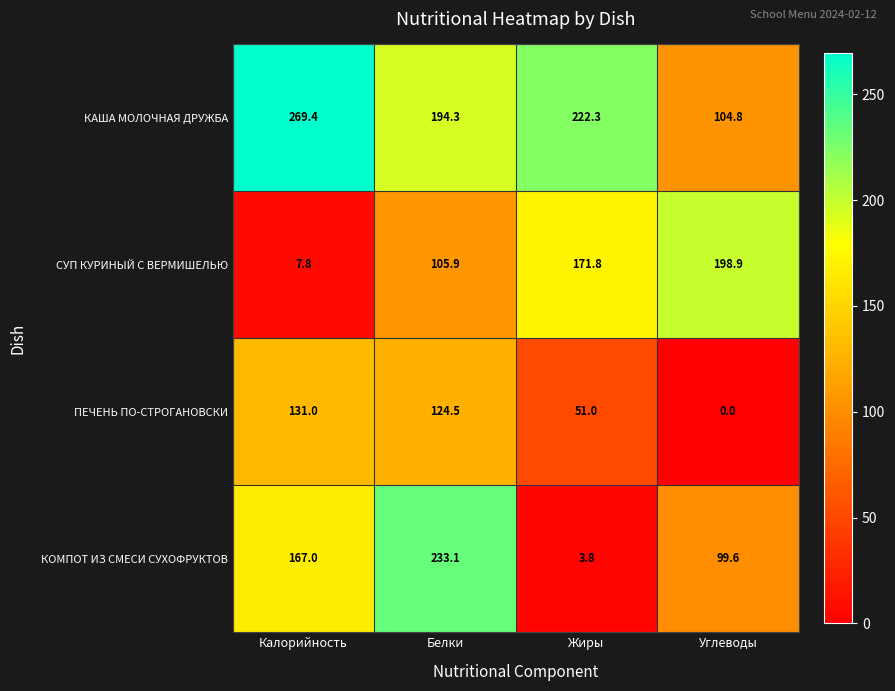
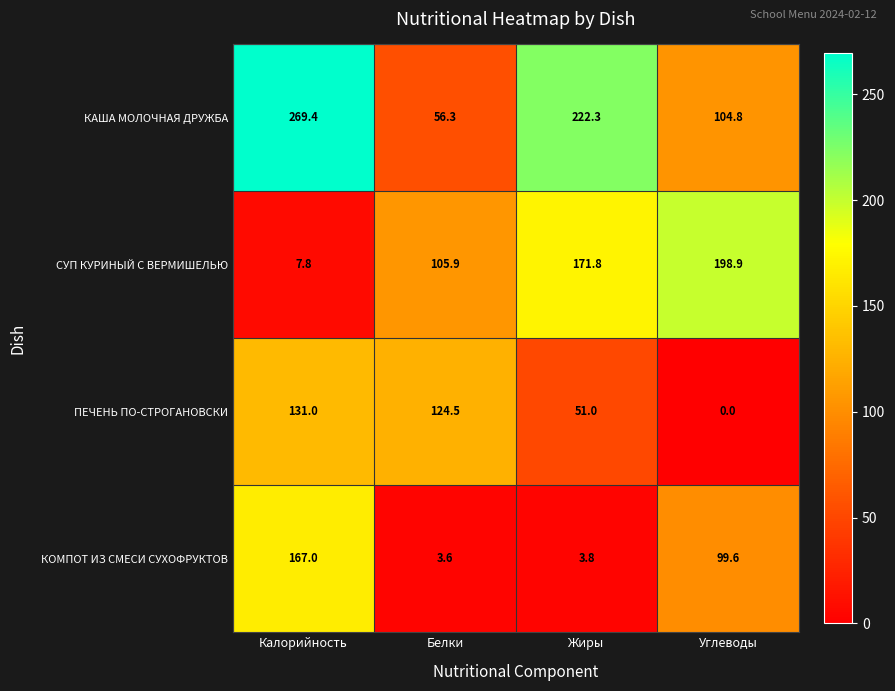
  {
    "КАША МОЛОЧНАЯ ДРУЖБА": {
      "Калорийность": 269.4,
-     "Белки": 194.3,
+     "Белки": 56.3,
      "Жиры": 222.3,
      "Углеводы": 104.8
    },
    "СУП КУРИНЫЙ С ВЕРМИШЕЛЬЮ": {
      "Калорийность": 7.8,
      "Белки": 105.9,
      "Жиры": 171.8,
      "Углеводы": 198.9
    },
    "ПЕЧЕНЬ ПО-СТРОГАНОВСКИ": {
      "Калорийность": 131.0,
      "Белки": 124.5,
      "Жиры": 51.0,
      "Углеводы": 0.0
    },
    "КОМПОТ ИЗ СМЕСИ СУХОФРУКТОВ": {
      "Калорийность": 167.0,
-     "Белки": 233.1,
+     "Белки": 3.6,
      "Жиры": 3.8,
      "Углеводы": 99.6
    }
  }
